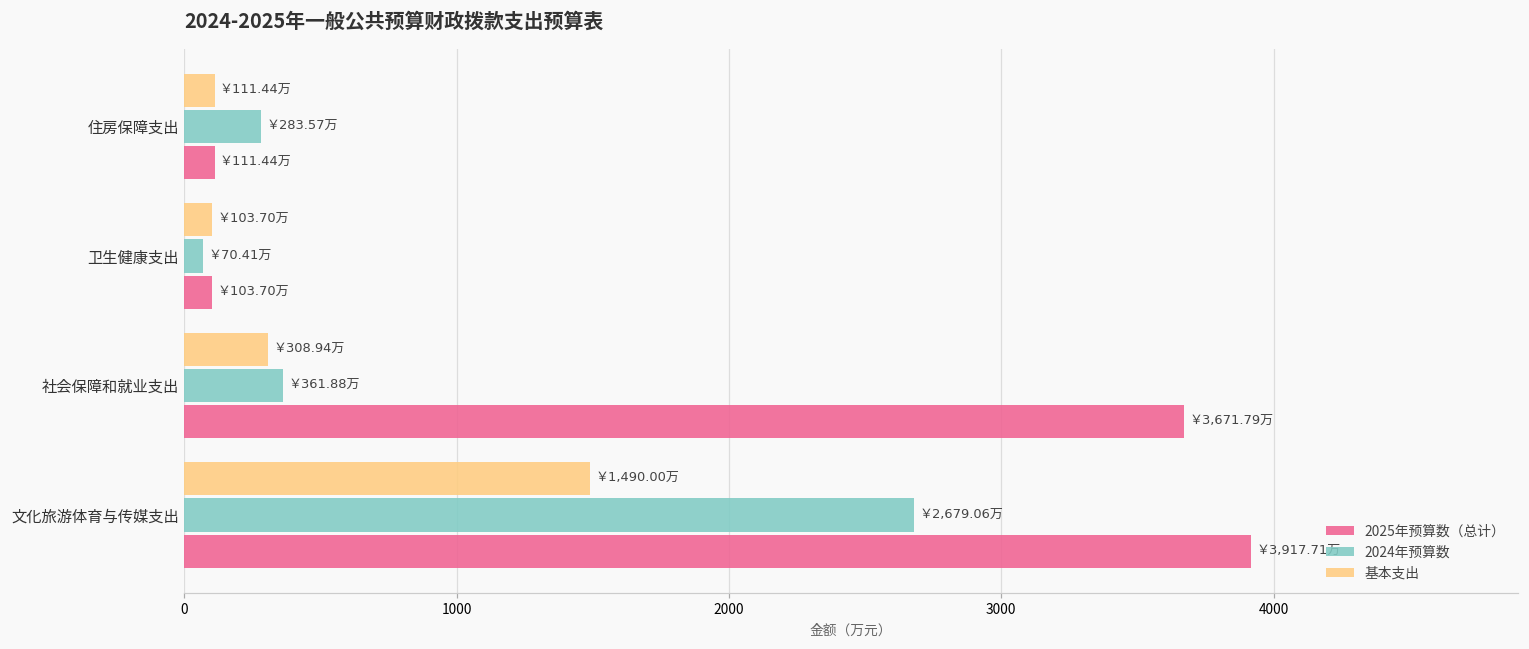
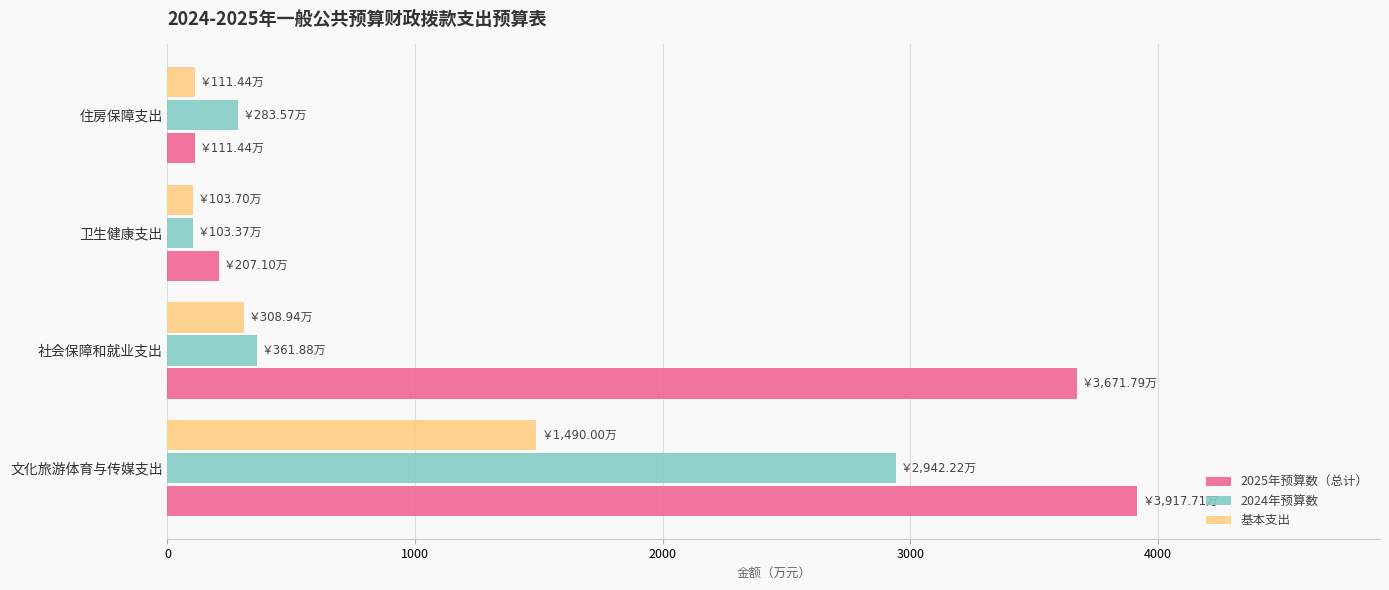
  {
    "2025年预算数（总计）": {
      "住房保障支出": "111.44万",
-     "卫生健康支出": "103.70万",
+     "卫生健康支出": "207.10万",
      "社会保障和就业支出": "3,671.79万",
      "文化旅游体育与传媒支出": "3,917.71万"
    },
    "2024年预算数": {
      "住房保障支出": "283.57万",
-     "卫生健康支出": "70.41万",
+     "卫生健康支出": "103.37万",
      "社会保障和就业支出": "361.88万",
-     "文化旅游体育与传媒支出": "2,679.06万"
+     "文化旅游体育与传媒支出": "2,942.22万"
    },
    "基本支出": {
      "住房保障支出": "111.44万",
      "卫生健康支出": "103.70万",
      "社会保障和就业支出": "308.94万",
      "文化旅游体育与传媒支出": "1,490.00万"
    }
  }
